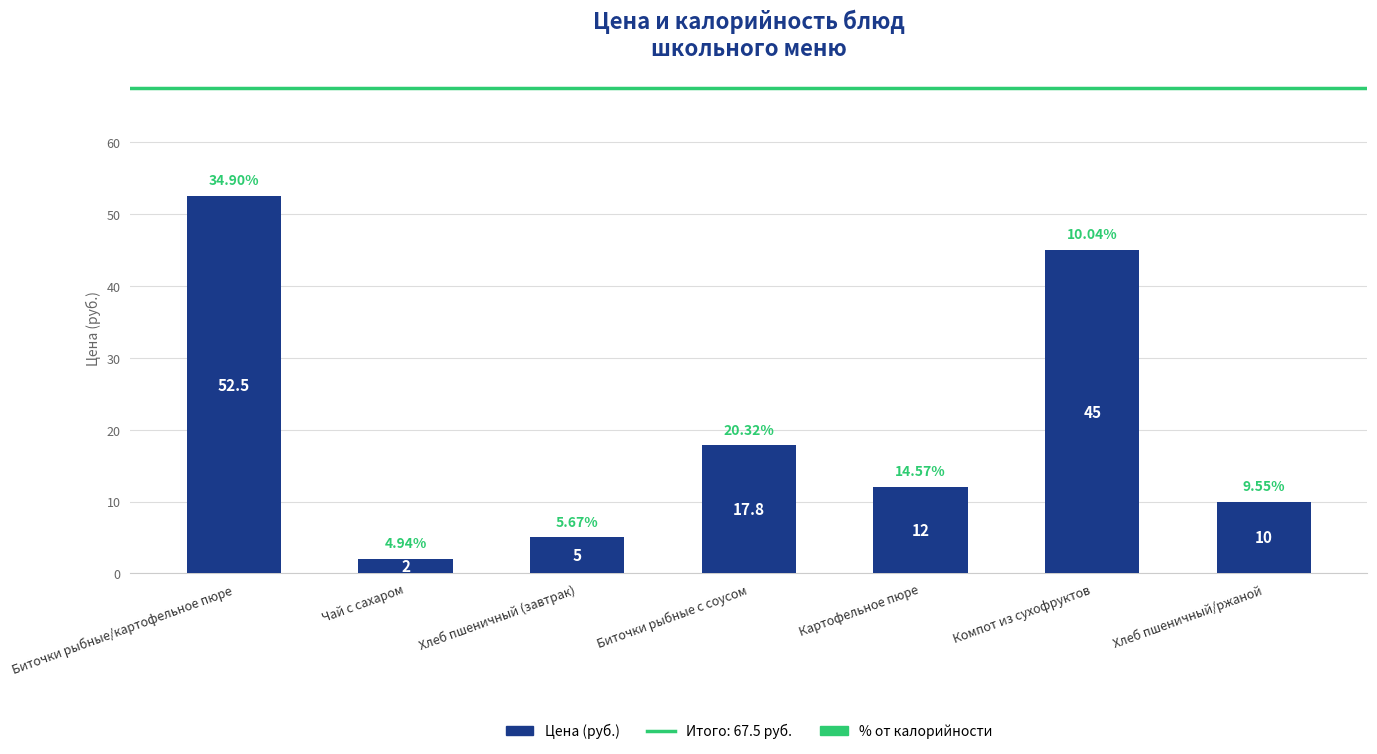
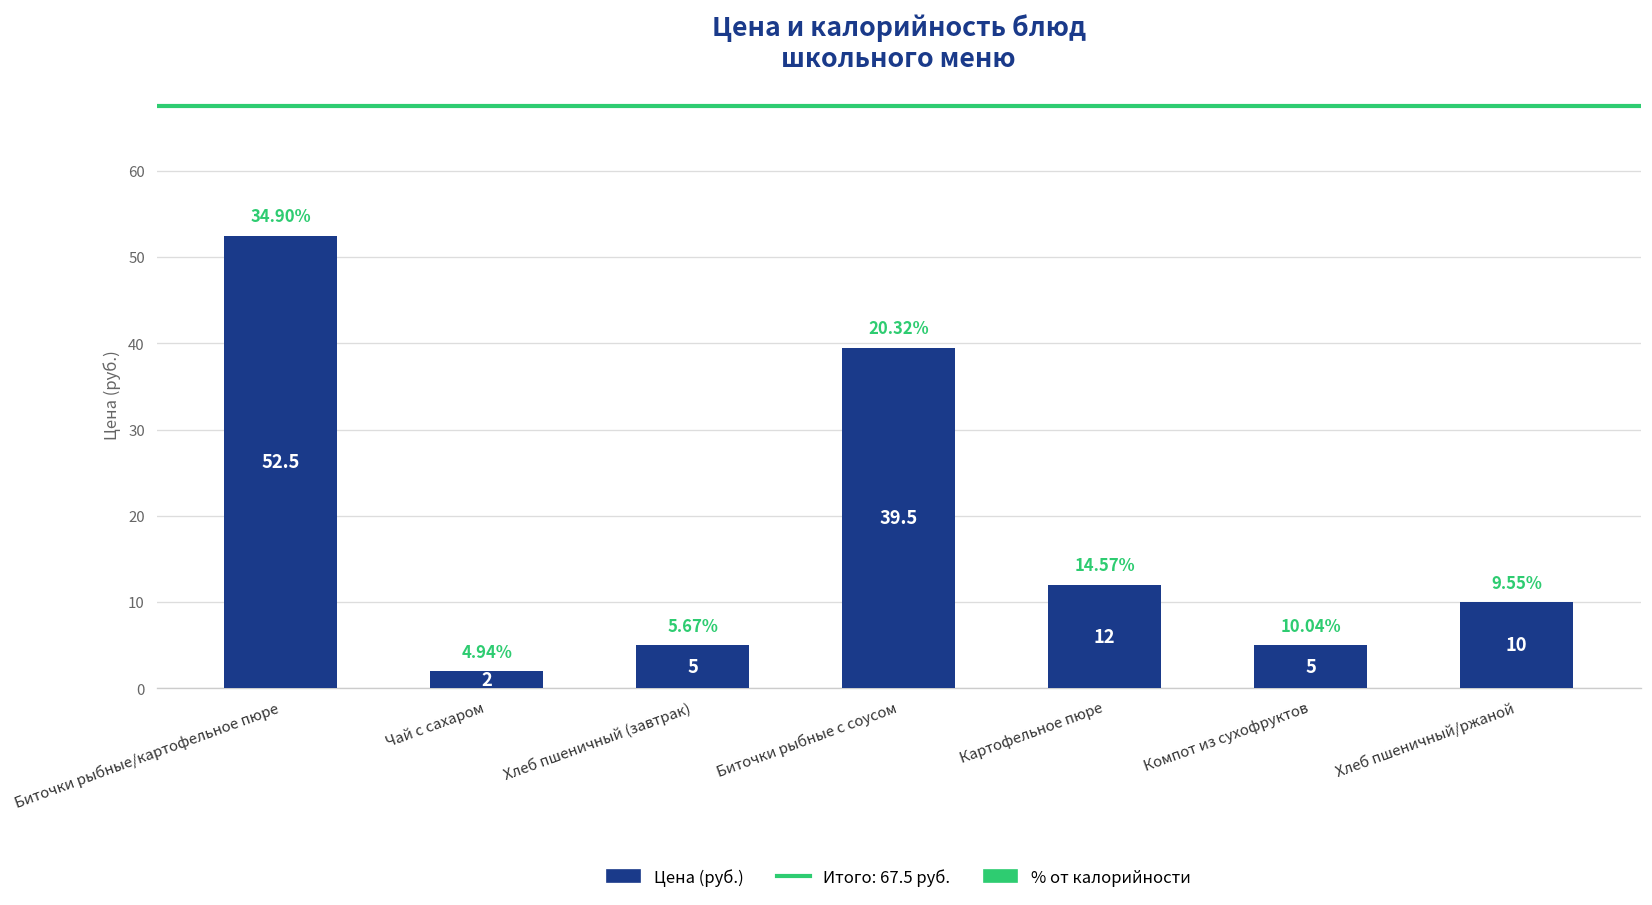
  {
    "Биточки рыбные/картофельное пюре": 52.5,
    "Чай с сахаром": 2,
    "Хлеб пшеничный (завтрак)": 5,
-   "Биточки рыбные с соусом": 17.8,
+   "Биточки рыбные с соусом": 39.5,
    "Картофельное пюре": 12,
-   "Компот из сухофруктов": 45,
+   "Компот из сухофруктов": 5,
    "Хлеб пшеничный/ржаной": 10
  }
